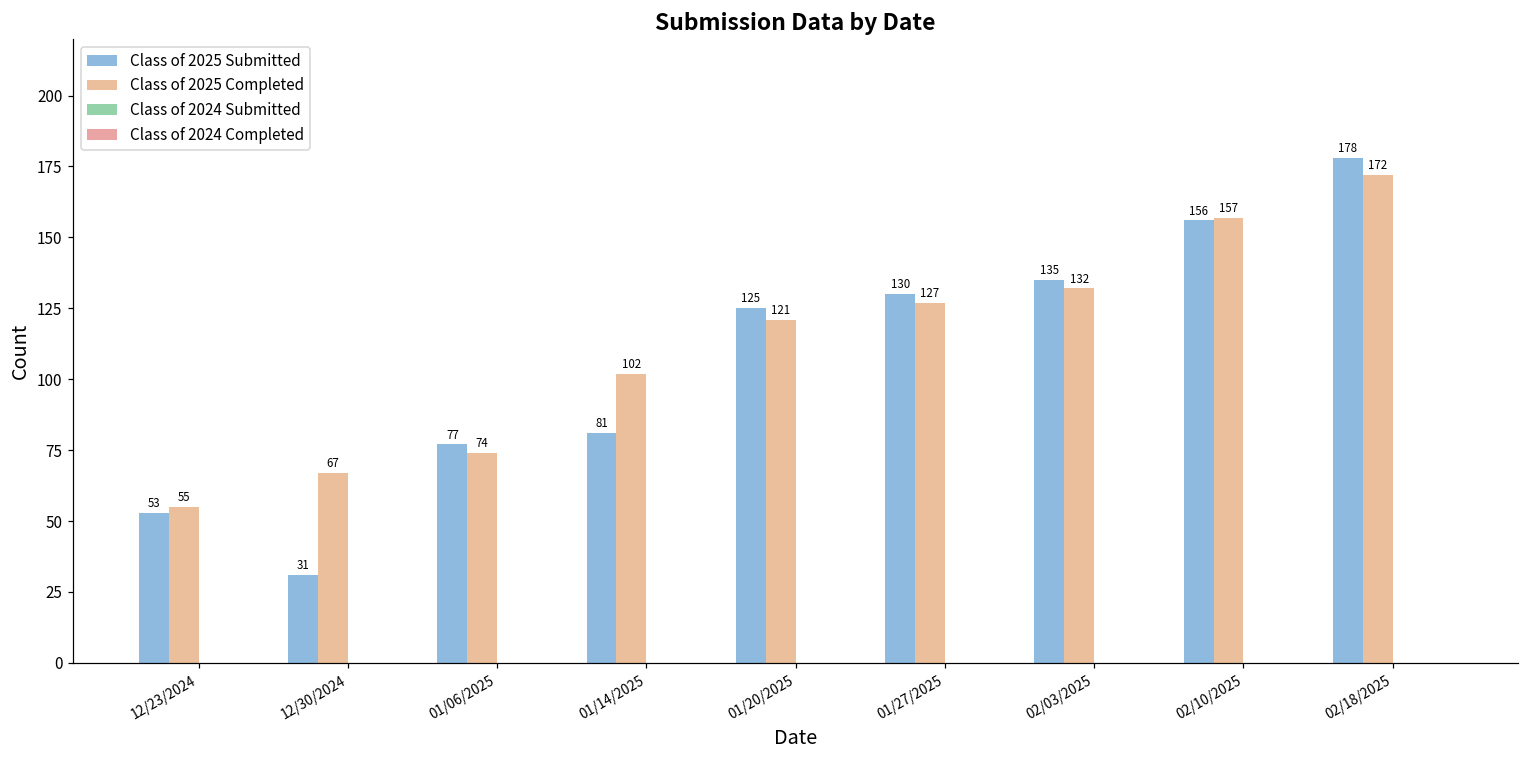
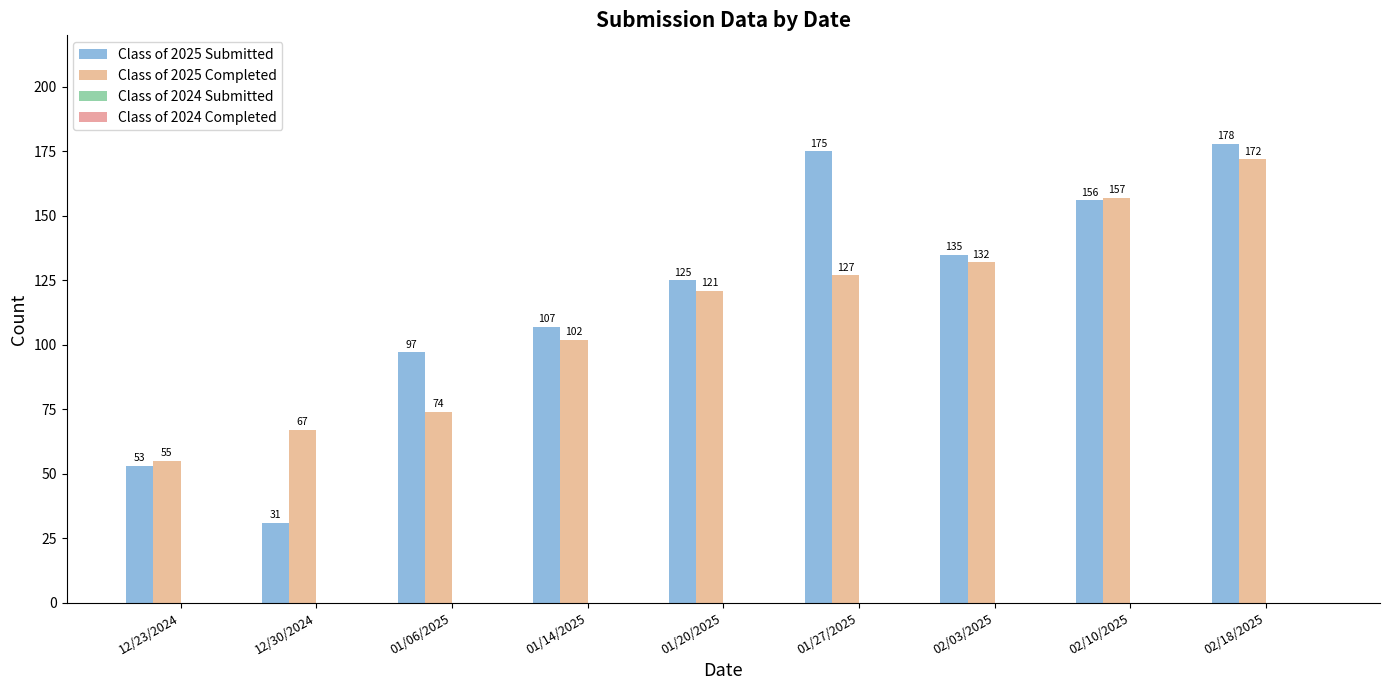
  {
    "Class of 2025 Submitted": {
      "12/23/2024": 53,
      "12/30/2024": 31,
-     "01/06/2025": 77,
-     "01/14/2025": 81,
+     "01/06/2025": 97,
+     "01/14/2025": 107,
      "01/20/2025": 125,
-     "01/27/2025": 130,
+     "01/27/2025": 175,
      "02/03/2025": 135,
      "02/10/2025": 156,
      "02/18/2025": 178
    },
    "Class of 2024 Submitted": {
      "12/23/2024": 0,
      "12/30/2024": 0,
      "01/06/2025": 0,
      "01/14/2025": 0,
      "01/20/2025": 0,
      "01/27/2025": 0,
      "02/03/2025": 0,
      "02/10/2025": 0,
      "02/18/2025": 0
    }
  }
